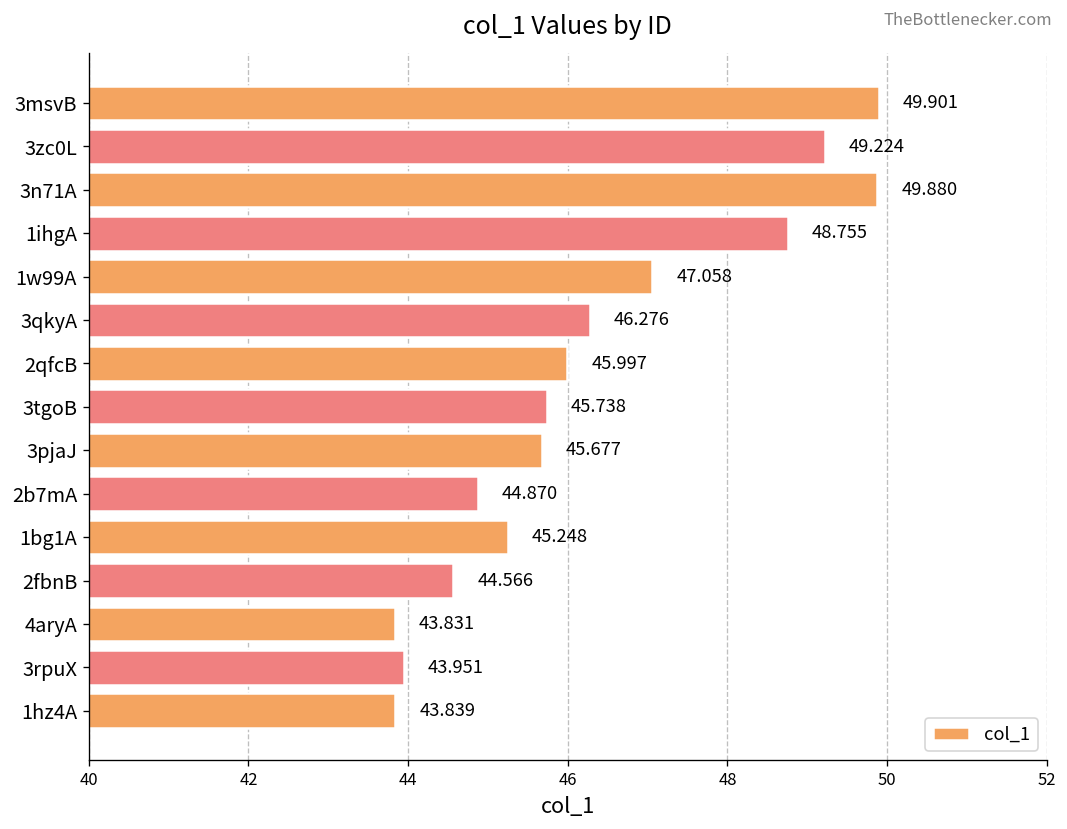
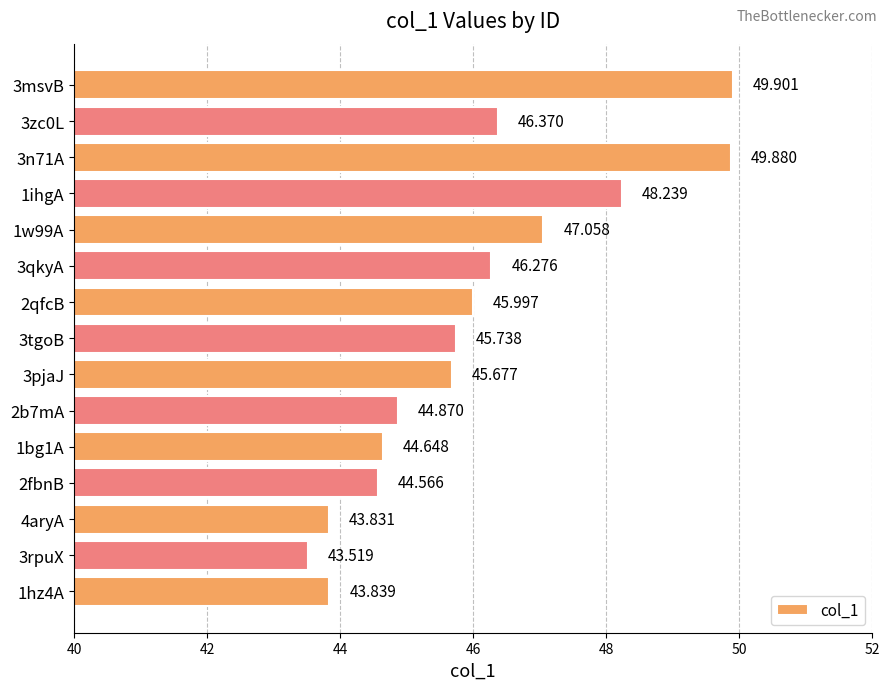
  {
    "3msvB": 49.901,
-   "3zc0L": 49.224,
+   "3zc0L": 46.370,
    "3n71A": 49.880,
-   "1ihgA": 48.755,
+   "1ihgA": 48.239,
    "1w99A": 47.058,
    "3qkyA": 46.276,
    "2qfcB": 45.997,
    "3tgoB": 45.738,
    "3pjaJ": 45.677,
    "2b7mA": 44.870,
-   "1bg1A": 45.248,
+   "1bg1A": 44.648,
    "2fbnB": 44.566,
    "4aryA": 43.831,
-   "3rpuX": 43.951,
+   "3rpuX": 43.519,
    "1hz4A": 43.839
  }
